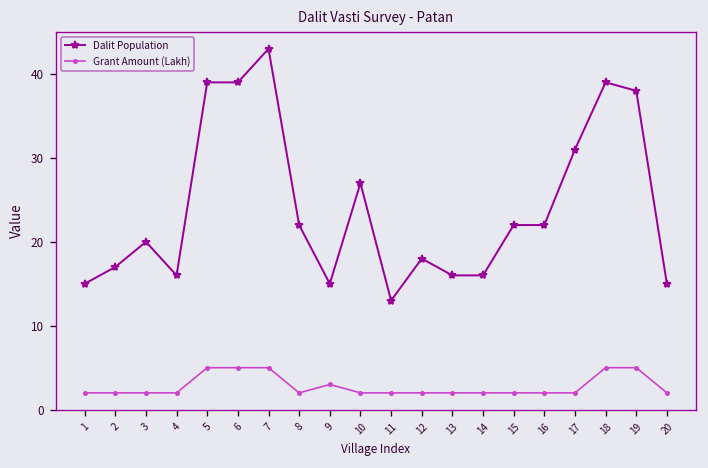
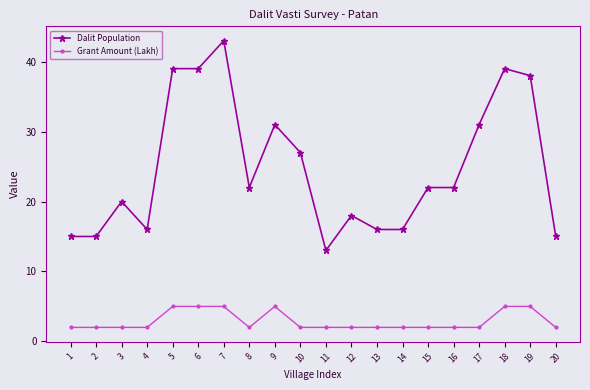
  {
    "Dalit Population": {
      "1": 15,
-     "2": 17,
+     "2": 15,
      "3": 20,
      "4": 16,
      "5": 39,
      "6": 39,
      "7": 43,
      "8": 22,
-     "9": 15,
+     "9": 31,
      "10": 27,
      "11": 13,
      "12": 18,
      "13": 16,
      "14": 16,
      "15": 22,
      "16": 22,
      "17": 31,
      "18": 39,
      "19": 38,
      "20": 15
    },
    "Grant Amount (Lakh)": {
      "1": 2,
      "2": 2,
      "3": 2,
      "4": 2,
      "5": 5,
      "6": 5,
      "7": 5,
      "8": 2,
-     "9": 3,
+     "9": 5,
      "10": 2,
      "11": 2,
      "12": 2,
      "13": 2,
      "14": 2,
      "15": 2,
      "16": 2,
      "17": 2,
      "18": 5,
      "19": 5,
      "20": 2
    }
  }
